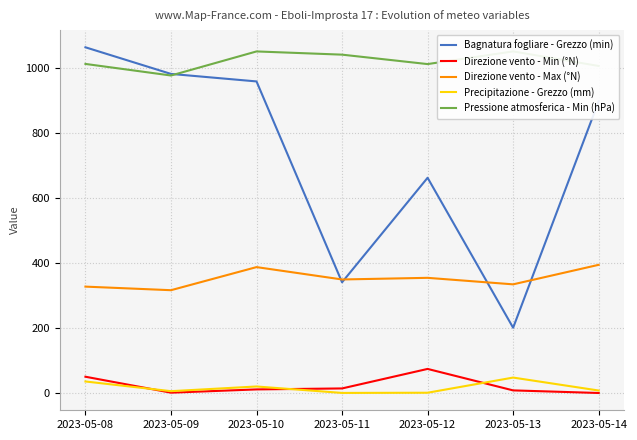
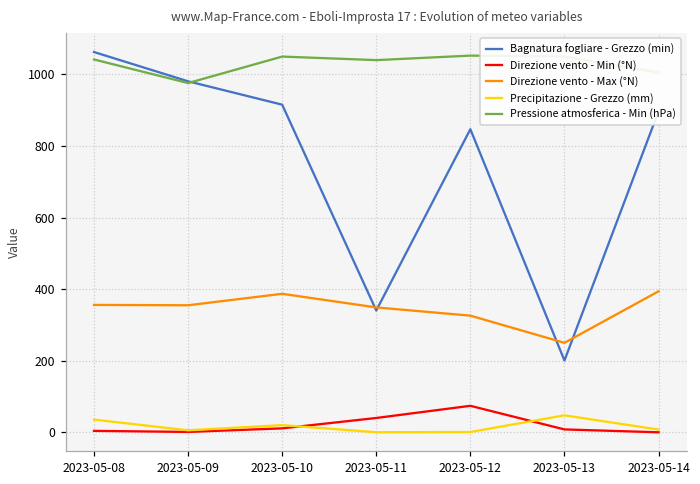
  {
    "Bagnatura fogliare - Grezzo (min)": {
      "2023-05-08": 1060,
-     "2023-05-10": 960,
+     "2023-05-10": 920,
      "2023-05-11": 340,
-     "2023-05-12": 660,
+     "2023-05-12": 850,
      "2023-05-13": 200
    },
    "Direzione vento - Min (°N)": {
-     "2023-05-08": 50,
+     "2023-05-08": 0,
      "2023-05-10": 10,
-     "2023-05-11": 10,
+     "2023-05-11": 40,
      "2023-05-12": 70,
      "2023-05-13": 10
    },
    "Direzione vento - Max (°N)": {
-     "2023-05-08": 330,
-     "2023-05-09": 320,
+     "2023-05-08": 360,
+     "2023-05-09": 360,
      "2023-05-10": 390,
      "2023-05-11": 350,
-     "2023-05-12": 350,
-     "2023-05-13": 330,
+     "2023-05-12": 330,
+     "2023-05-13": 250,
      "2023-05-14": 390
    },
    "Precipitazione - Grezzo (mm)": {
      "2023-05-08": 40,
      "2023-05-10": 20,
      "2023-05-11": 0,
      "2023-05-12": 0,
      "2023-05-13": 50
    },
    "Pressione atmosferica - Min (hPa)": {
-     "2023-05-08": 1010,
+     "2023-05-08": 1040,
      "2023-05-10": 1050,
      "2023-05-11": 1040,
-     "2023-05-12": 1010
+     "2023-05-12": 1050
    }
  }
